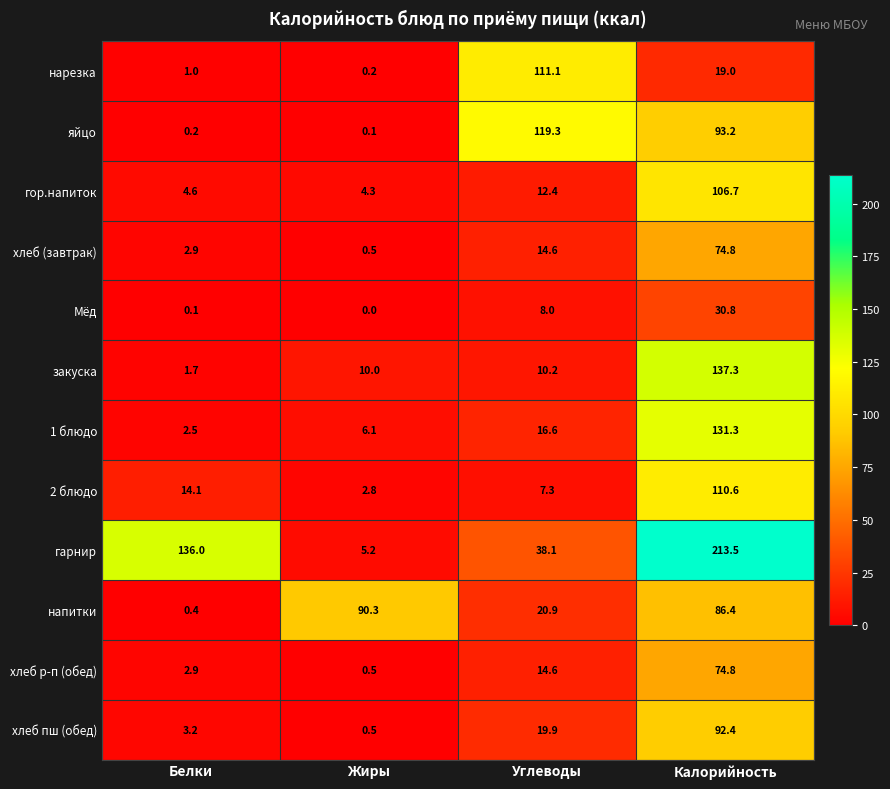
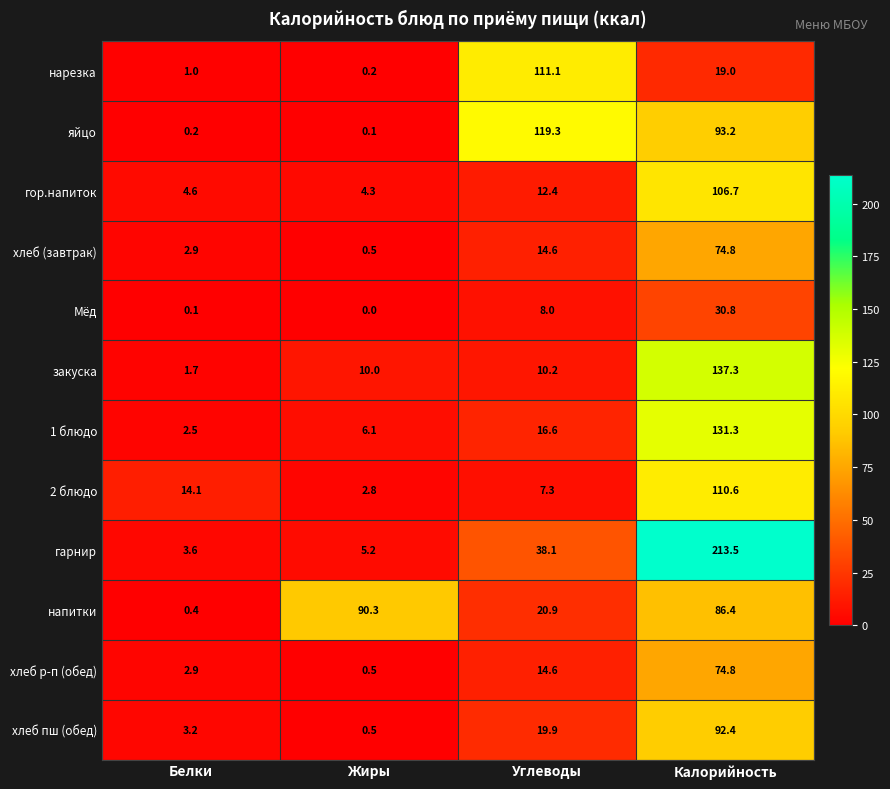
  {
    "нарезка": {
      "Белки": 1.0,
      "Жиры": 0.2,
      "Углеводы": 111.1,
      "Калорийность": 19.0
    },
    "яйцо": {
      "Белки": 0.2,
      "Жиры": 0.1,
      "Углеводы": 119.3,
      "Калорийность": 93.2
    },
    "гор.напиток": {
      "Белки": 4.6,
      "Жиры": 4.3,
      "Углеводы": 12.4,
      "Калорийность": 106.7
    },
    "хлеб (завтрак)": {
      "Белки": 2.9,
      "Жиры": 0.5,
      "Углеводы": 14.6,
      "Калорийность": 74.8
    },
    "Мёд": {
      "Белки": 0.1,
      "Жиры": 0.0,
      "Углеводы": 8.0,
      "Калорийность": 30.8
    },
    "закуска": {
      "Белки": 1.7,
      "Жиры": 10.0,
      "Углеводы": 10.2,
      "Калорийность": 137.3
    },
    "1 блюдо": {
      "Белки": 2.5,
      "Жиры": 6.1,
      "Углеводы": 16.6,
      "Калорийность": 131.3
    },
    "2 блюдо": {
      "Белки": 14.1,
      "Жиры": 2.8,
      "Углеводы": 7.3,
      "Калорийность": 110.6
    },
    "гарнир": {
-     "Белки": 136.0,
+     "Белки": 3.6,
      "Жиры": 5.2,
      "Углеводы": 38.1,
      "Калорийность": 213.5
    },
    "напитки": {
      "Белки": 0.4,
      "Жиры": 90.3,
      "Углеводы": 20.9,
      "Калорийность": 86.4
    },
    "хлеб р-п (обед)": {
      "Белки": 2.9,
      "Жиры": 0.5,
      "Углеводы": 14.6,
      "Калорийность": 74.8
    },
    "хлеб пш (обед)": {
      "Белки": 3.2,
      "Жиры": 0.5,
      "Углеводы": 19.9,
      "Калорийность": 92.4
    }
  }
